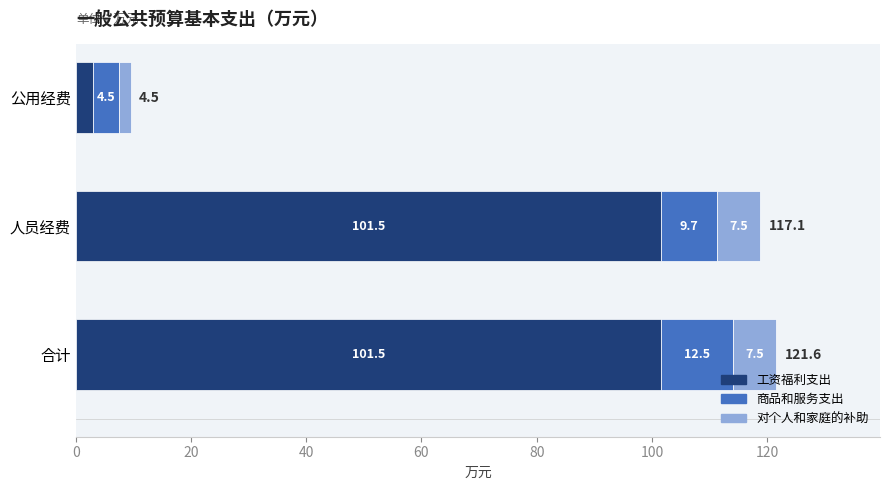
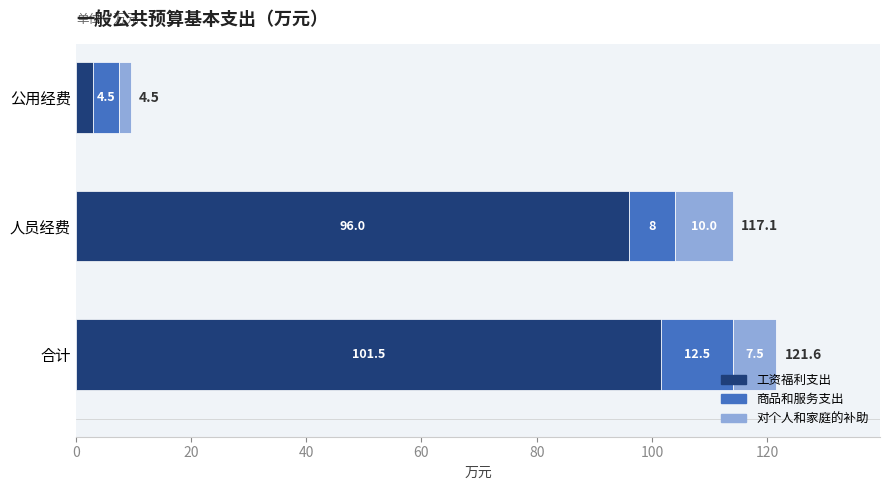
  {
    "工资福利支出": {
-     "人员经费": 101.5,
+     "人员经费": 96.0,
      "合计": 101.5
    },
    "商品和服务支出": {
      "公用经费": 4.5,
-     "人员经费": 9.7,
+     "人员经费": 8,
      "合计": 12.5
    },
    "对个人和家庭的补助": {
-     "人员经费": 7.5,
+     "人员经费": 10.0,
      "合计": 7.5
    }
  }
